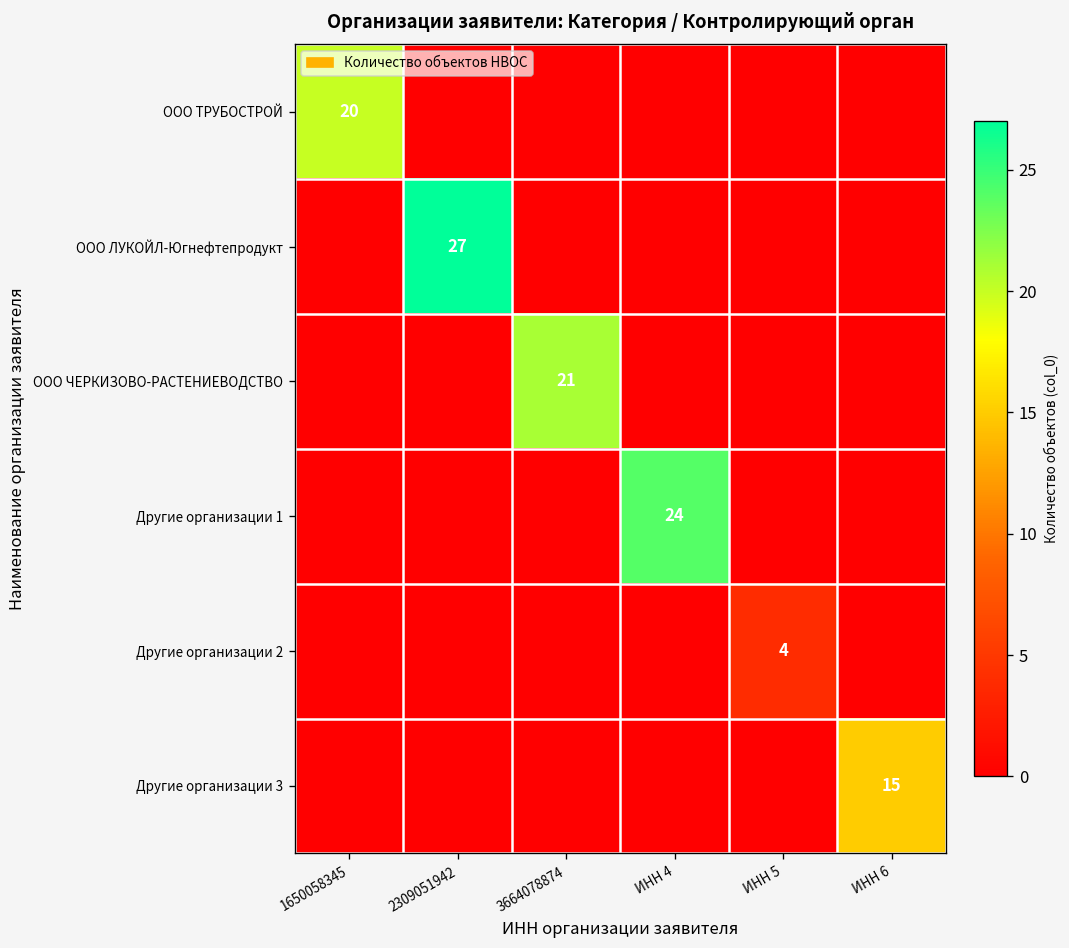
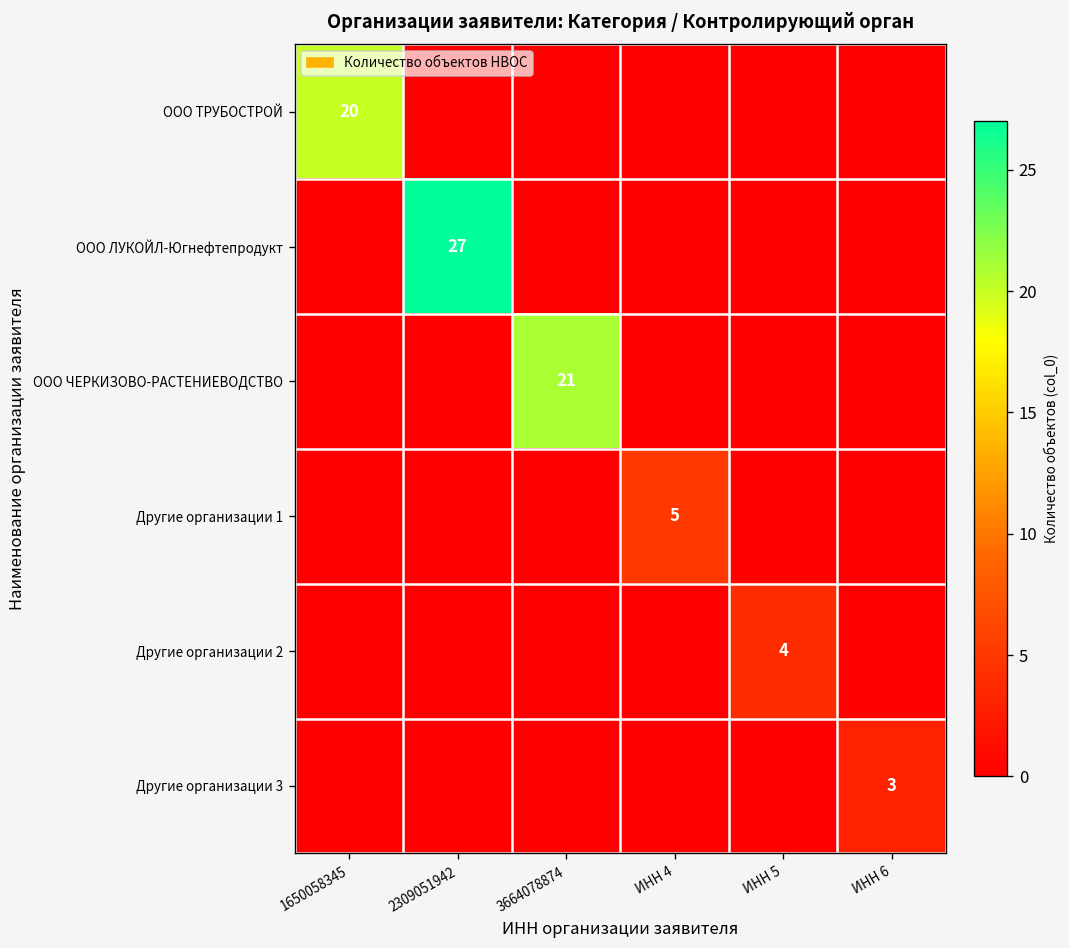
  {
    "ООО ТРУБОСТРОЙ": {
      "1650058345": 20
    },
    "ООО ЛУКОЙЛ-Югнефтепродукт": {
      "2309051942": 27
    },
    "ООО ЧЕРКИЗОВО-РАСТЕНИЕВОДСТВО": {
      "3664078874": 21
    },
    "Другие организации 1": {
-     "ИНН 4": 24
+     "ИНН 4": 5
    },
    "Другие организации 2": {
      "ИНН 5": 4
    },
    "Другие организации 3": {
-     "ИНН 6": 15
+     "ИНН 6": 3
    }
  }
